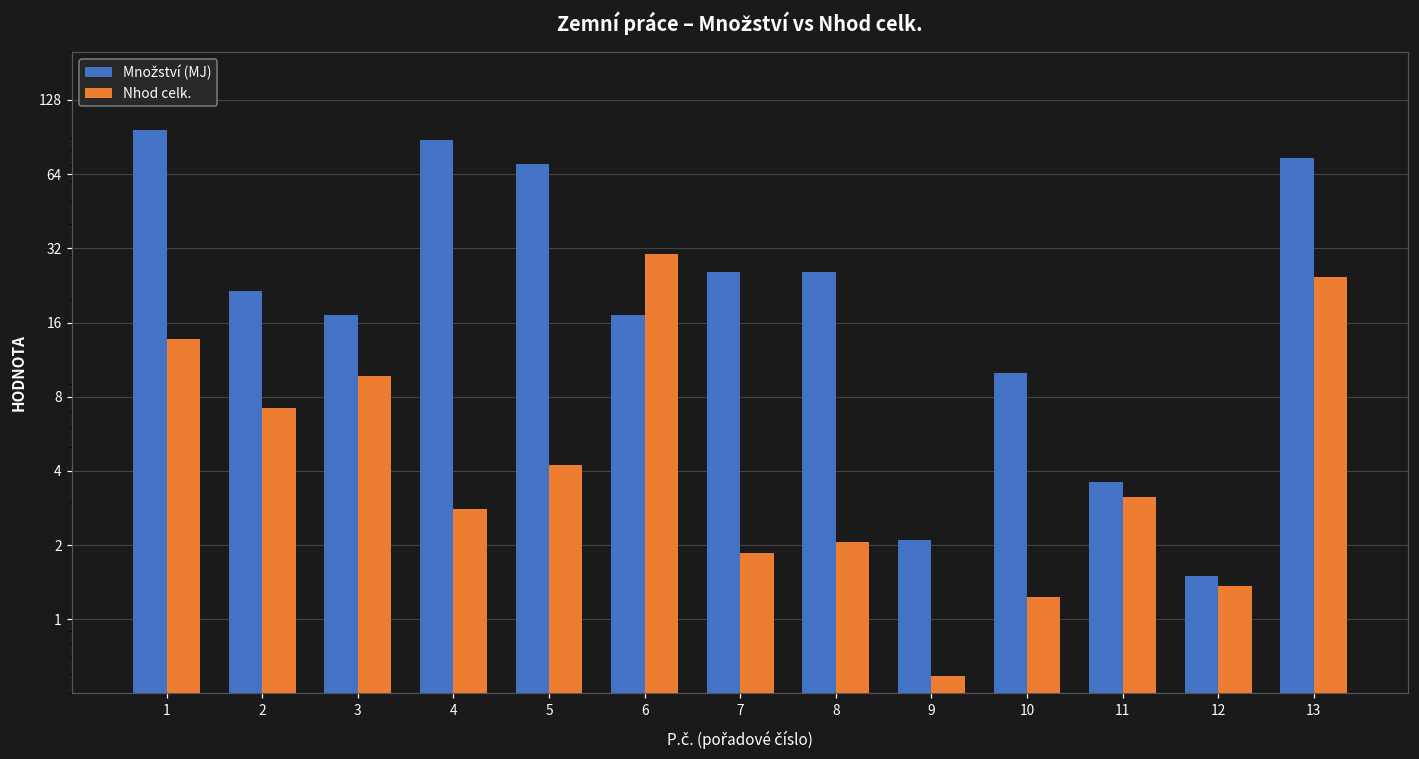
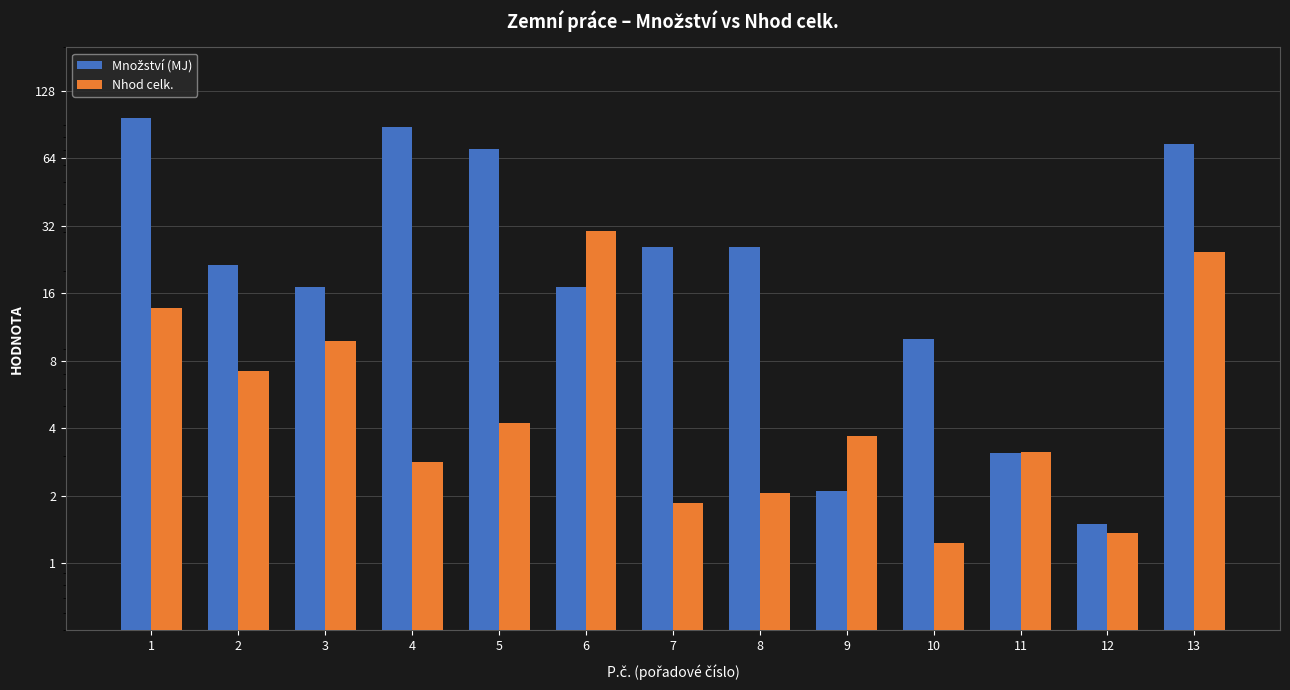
  {
    "Množství (MJ)": {
      "1": 97,
      "2": 21,
      "3": 17,
      "4": 88,
      "5": 70,
      "6": 17,
      "7": 26,
      "8": 26,
      "9": 2.1,
      "10": 10,
-     "11": 3.6,
+     "11": 3.1,
      "12": 1.5,
      "13": 74
    },
    "Nhod celk.": {
      "1": 14,
      "2": 7.2,
      "3": 10,
      "4": 2.8,
      "5": 4.2,
      "6": 30,
      "7": 1.9,
      "8": 2.1,
-     "9": 0.59,
+     "9": 3.7,
      "10": 1.2,
      "11": 3.1,
      "12": 1.4,
      "13": 24
    }
  }
